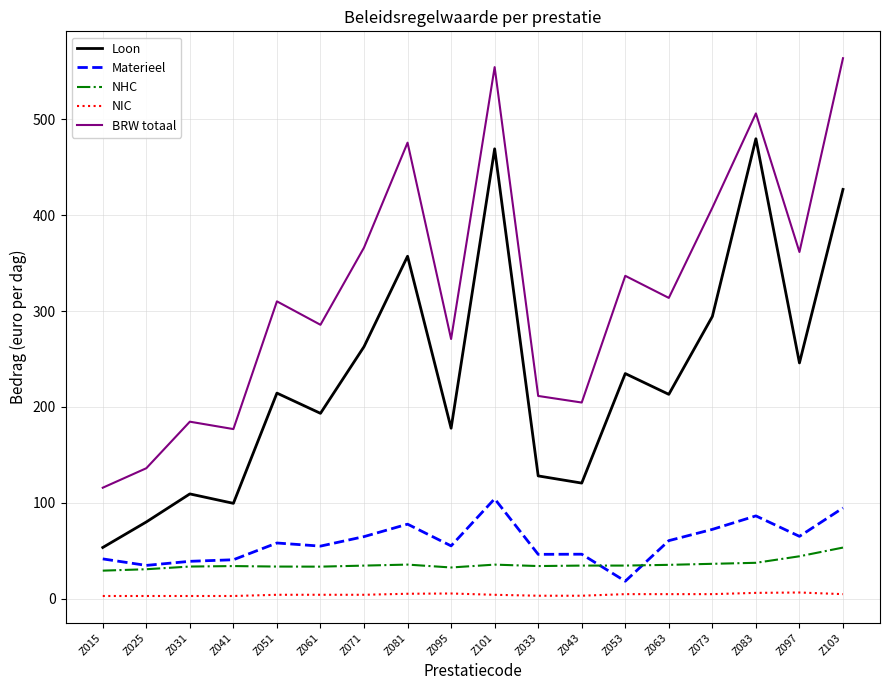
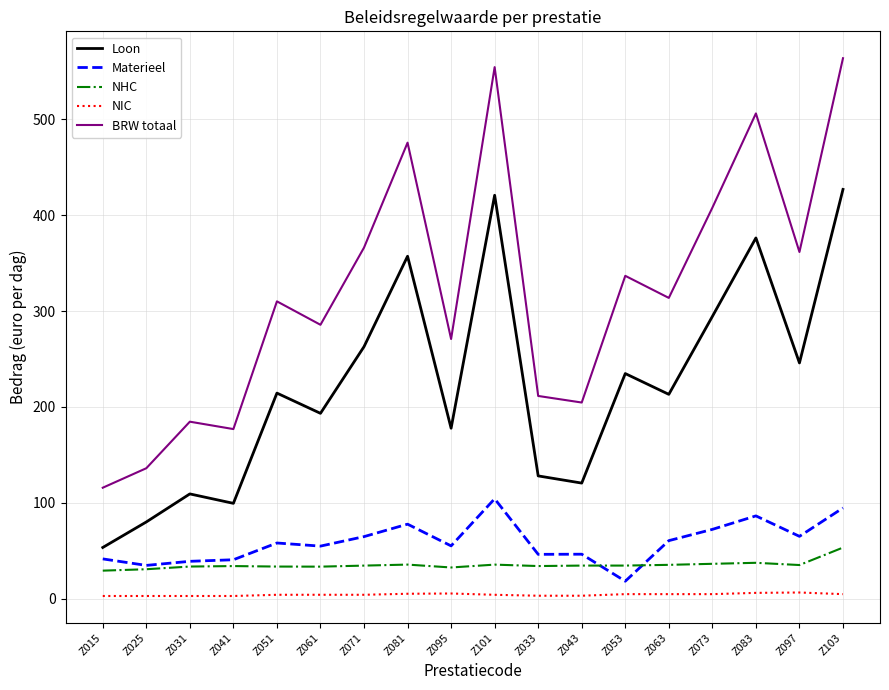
  {
    "Loon": {
      "Z015": 50,
      "Z025": 80,
      "Z031": 110,
      "Z041": 100,
      "Z051": 210,
      "Z061": 190,
      "Z071": 260,
      "Z081": 360,
      "Z095": 180,
-     "Z101": 470,
+     "Z101": 420,
      "Z033": 130,
      "Z043": 120,
      "Z053": 230,
      "Z063": 210,
      "Z073": 290,
-     "Z083": 480,
+     "Z083": 380,
      "Z097": 250,
      "Z103": 430
    },
    "Materieel": {
      "Z015": 40,
      "Z025": 30,
      "Z031": 40,
      "Z041": 40,
      "Z051": 60,
      "Z061": 50,
      "Z071": 60,
      "Z081": 80,
      "Z095": 60,
      "Z101": 100,
      "Z033": 50,
      "Z043": 50,
      "Z053": 20,
      "Z063": 60,
      "Z073": 70,
      "Z083": 90,
      "Z097": 70,
      "Z103": 90
    },
    "NHC": {
      "Z015": 30,
      "Z025": 30,
      "Z031": 30,
      "Z041": 30,
      "Z051": 30,
      "Z061": 30,
      "Z071": 30,
      "Z081": 40,
      "Z095": 30,
      "Z101": 40,
      "Z033": 30,
      "Z043": 30,
      "Z053": 30,
      "Z063": 40,
      "Z073": 40,
      "Z083": 40,
-     "Z097": 44,
+     "Z097": 35,
      "Z103": 50
    },
    "NIC": {
      "Z015": 0,
      "Z025": 0,
      "Z031": 0,
      "Z041": 0,
      "Z051": 0,
      "Z061": 0,
      "Z071": 0,
      "Z081": 10,
      "Z095": 10,
      "Z101": 0,
      "Z033": 0,
      "Z043": 0,
      "Z053": 0,
      "Z063": 0,
      "Z073": 0,
      "Z083": 10,
      "Z097": 10,
      "Z103": 0
    },
    "BRW totaal": {
      "Z015": 120,
      "Z025": 140,
      "Z031": 180,
      "Z041": 180,
      "Z051": 310,
      "Z061": 290,
      "Z071": 370,
      "Z081": 480,
      "Z095": 270,
      "Z101": 550,
      "Z033": 210,
      "Z043": 200,
      "Z053": 340,
      "Z063": 310,
      "Z073": 410,
      "Z083": 510,
      "Z097": 360,
      "Z103": 560
    }
  }
